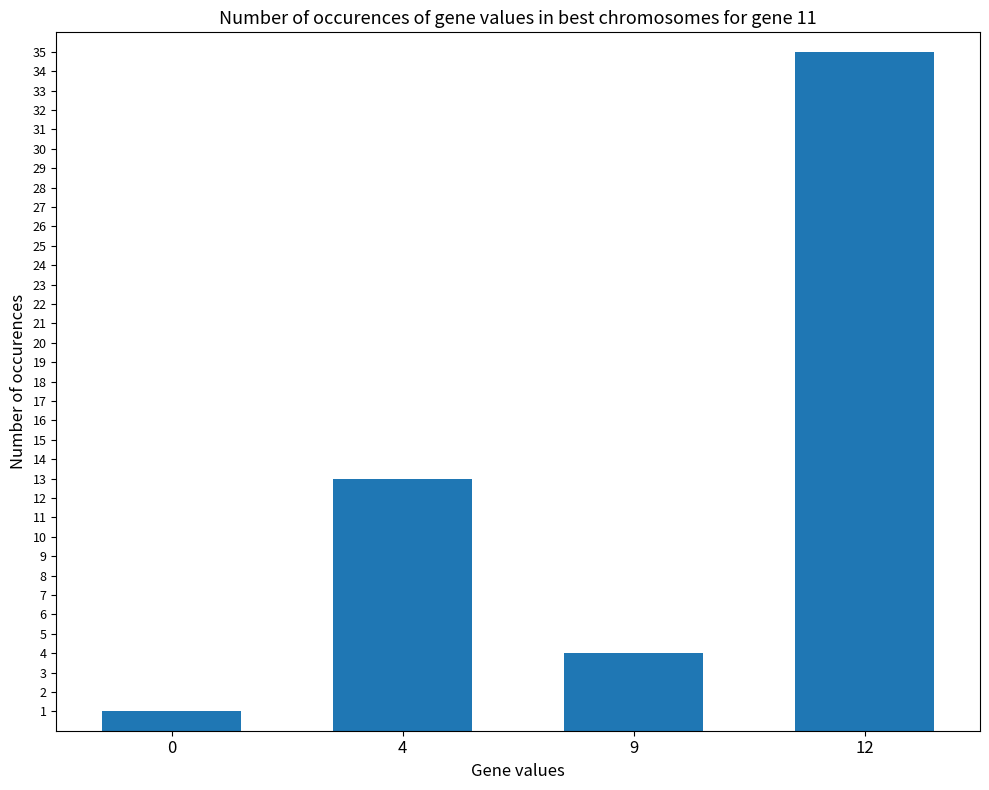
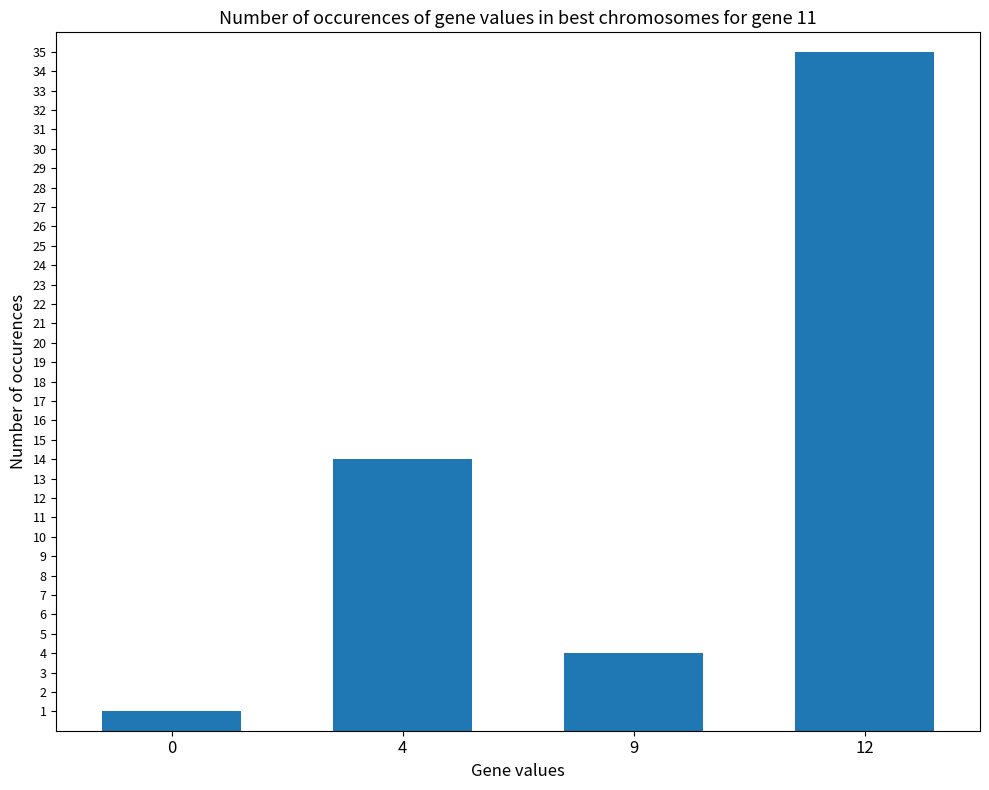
  {
    "0": 1,
-   "4": 13,
+   "4": 14,
    "9": 4,
    "12": 35
  }
